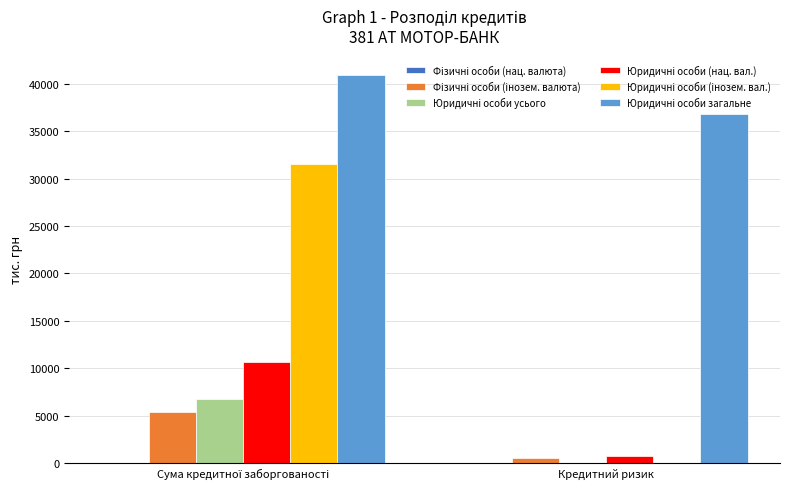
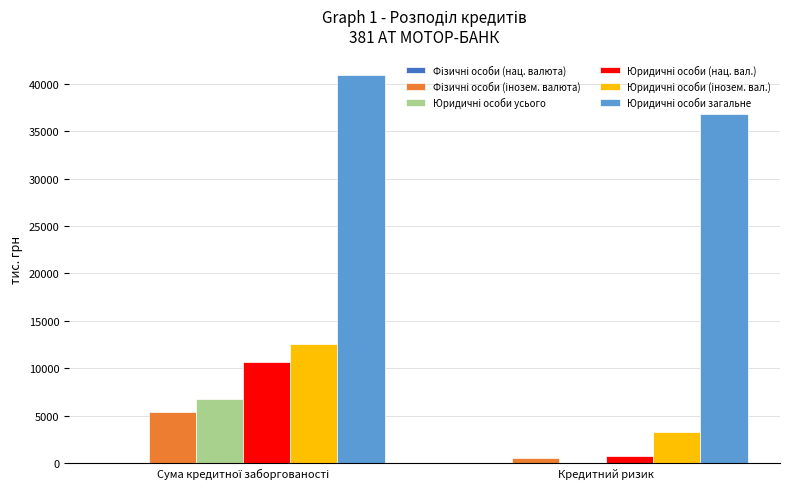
  {
    "Фізичні особи (інозем. валюта)": {
      "Сума кредитної заборгованості": 5000,
      "Кредитний ризик": 1000
    },
    "Юридичні особи усього": {
      "Сума кредитної заборгованості": 7000
    },
    "Юридичні особи (нац. вал.)": {
      "Сума кредитної заборгованості": 11000,
      "Кредитний ризик": 1000
    },
    "Юридичні особи (інозем. вал.)": {
-     "Сума кредитної заборгованості": 32000,
-     "Кредитний ризик": 0
+     "Сума кредитної заборгованості": 13000,
+     "Кредитний ризик": 3000
    }
  }
